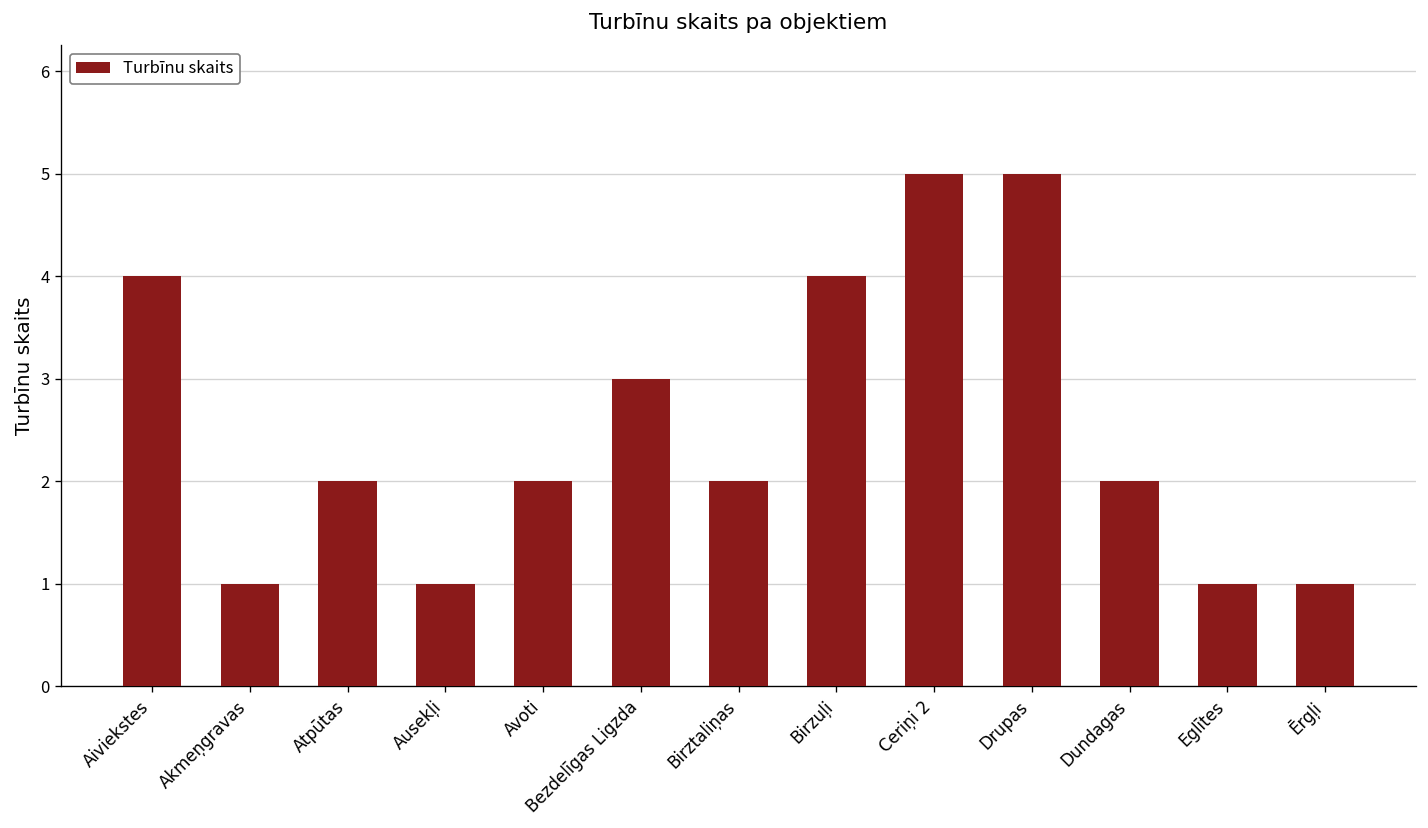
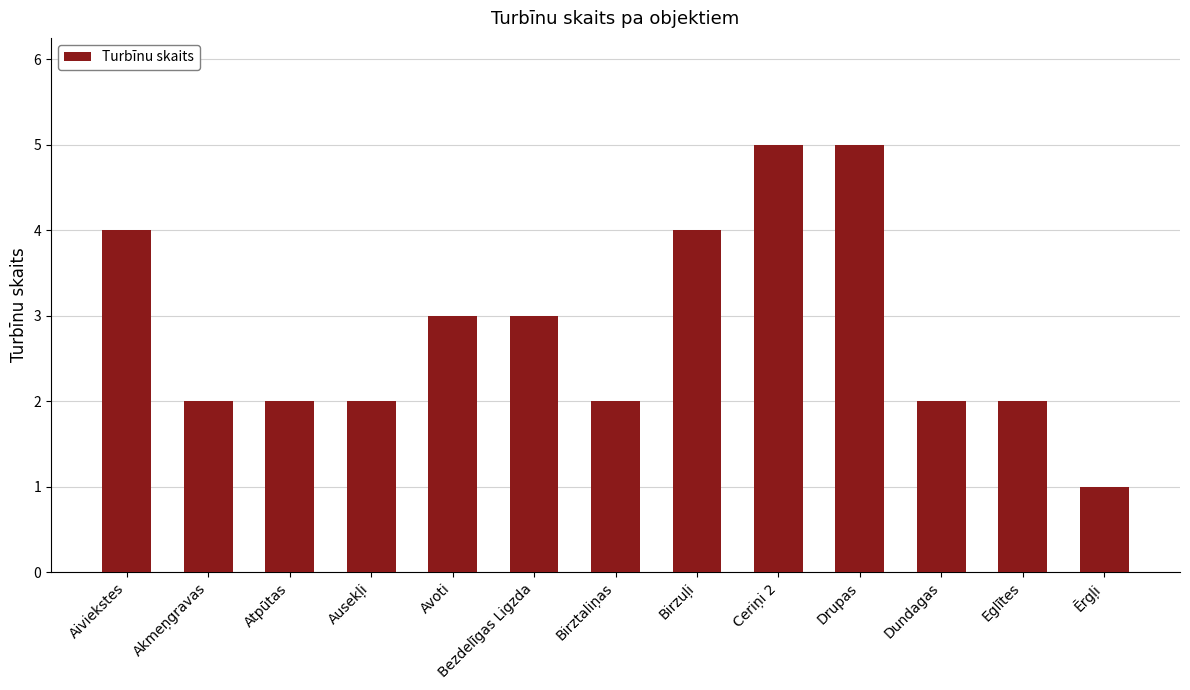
  {
    "Aiviekstes": 4,
-   "Akmeņgravas": 1,
+   "Akmeņgravas": 2,
    "Atpūtas": 2,
-   "Ausekļi": 1,
-   "Avoti": 2,
+   "Ausekļi": 2,
+   "Avoti": 3,
    "Bezdelīgas Ligzda": 3,
    "Birztaliņas": 2,
    "Birzuļi": 4,
    "Ceriņi 2": 5,
    "Drupas": 5,
    "Dundagas": 2,
-   "Eglītes": 1,
+   "Eglītes": 2,
    "Ērgļi": 1
  }
